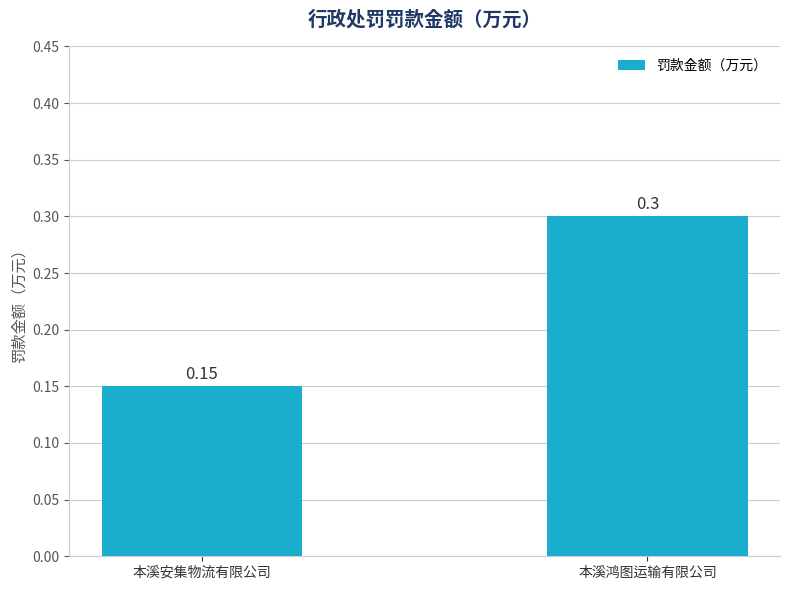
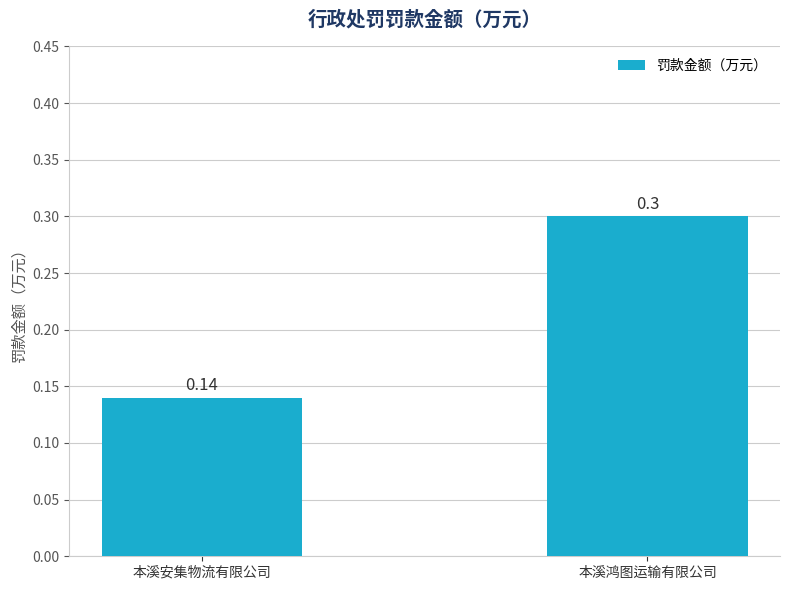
  {
-   "本溪安集物流有限公司": 0.15,
+   "本溪安集物流有限公司": 0.14,
    "本溪鸿图运输有限公司": 0.3
  }
